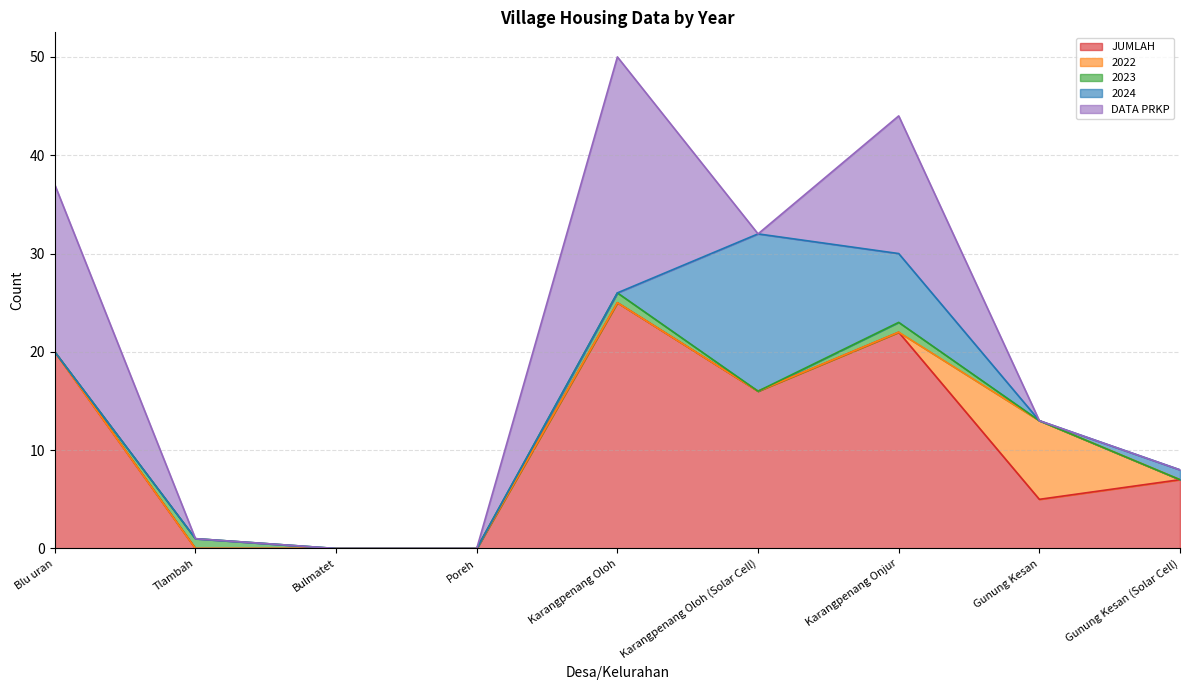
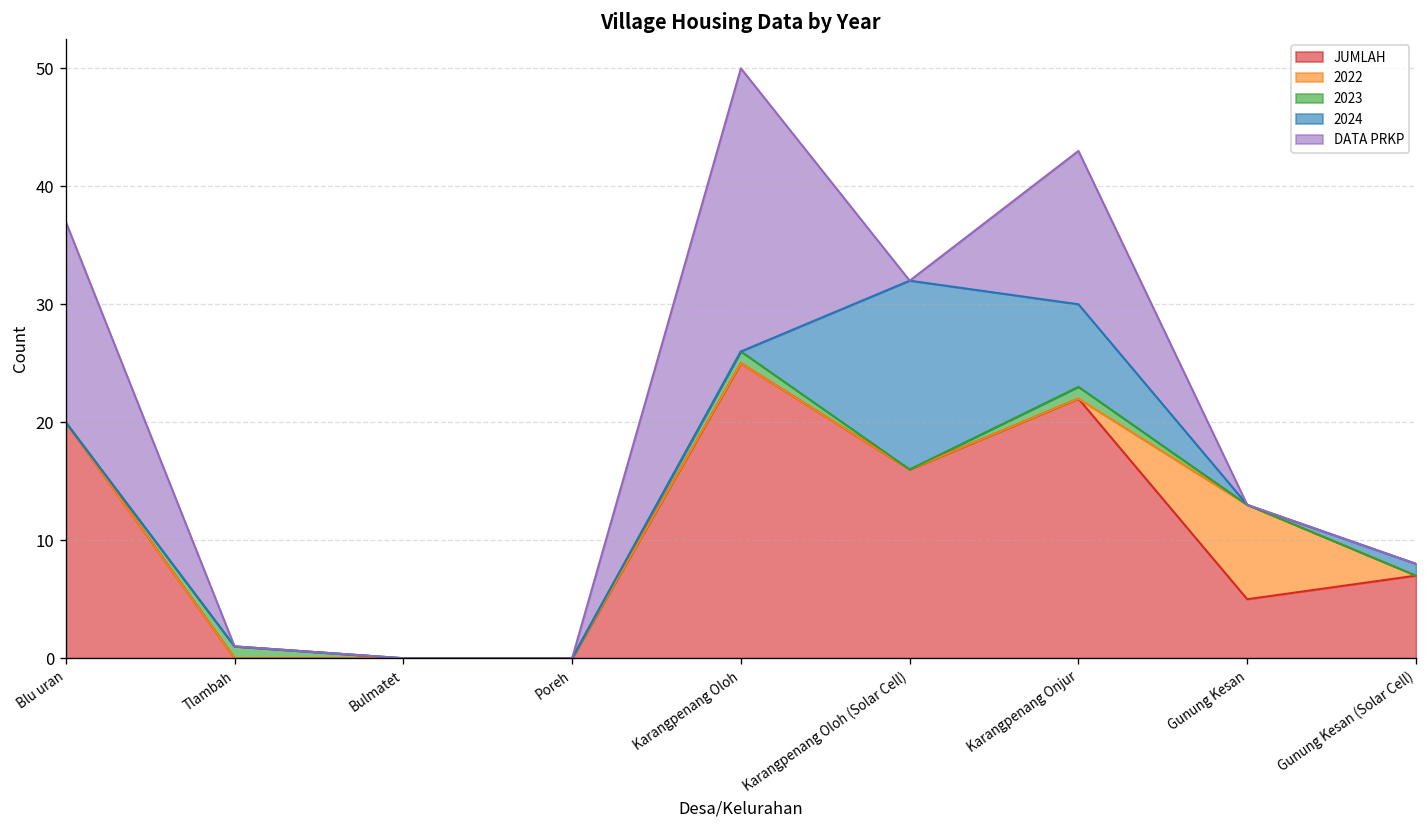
  {
    "JUMLAH": {
      "Gunung Kesan": 5
    },
    "2023": {
      "Karangpenang Onjur": 1
    },
    "2024": {
      "Karangpenang Onjur": 7
    },
    "DATA PRKP": {
      "Blu uran": 17,
      "Karangpenang Oloh": 24,
-     "Karangpenang Onjur": 14
+     "Karangpenang Onjur": 13
    }
  }
